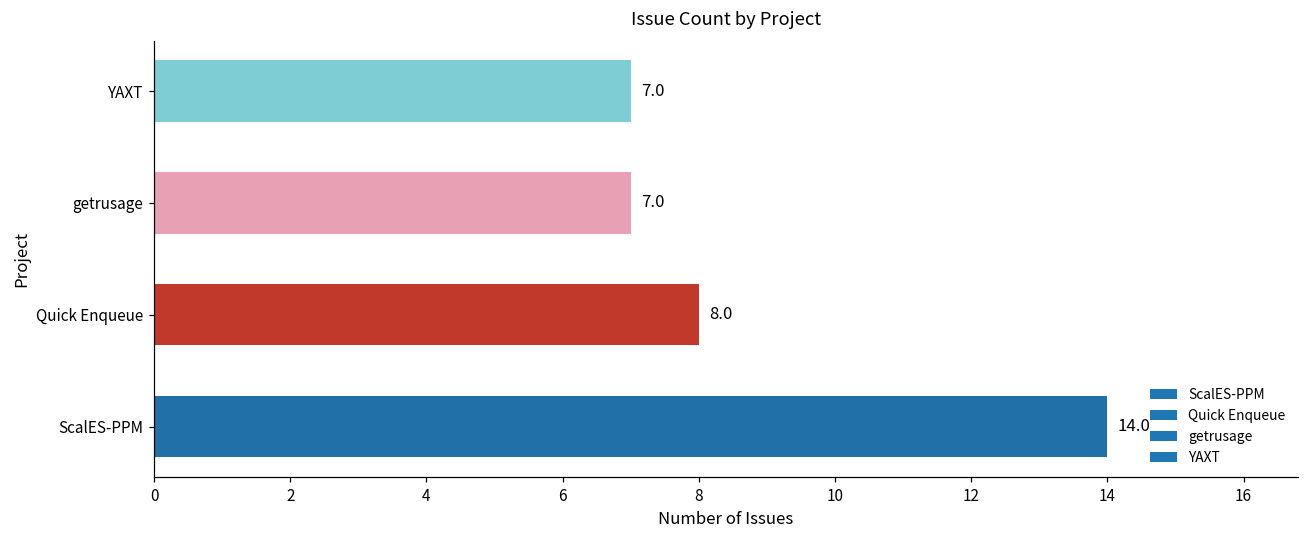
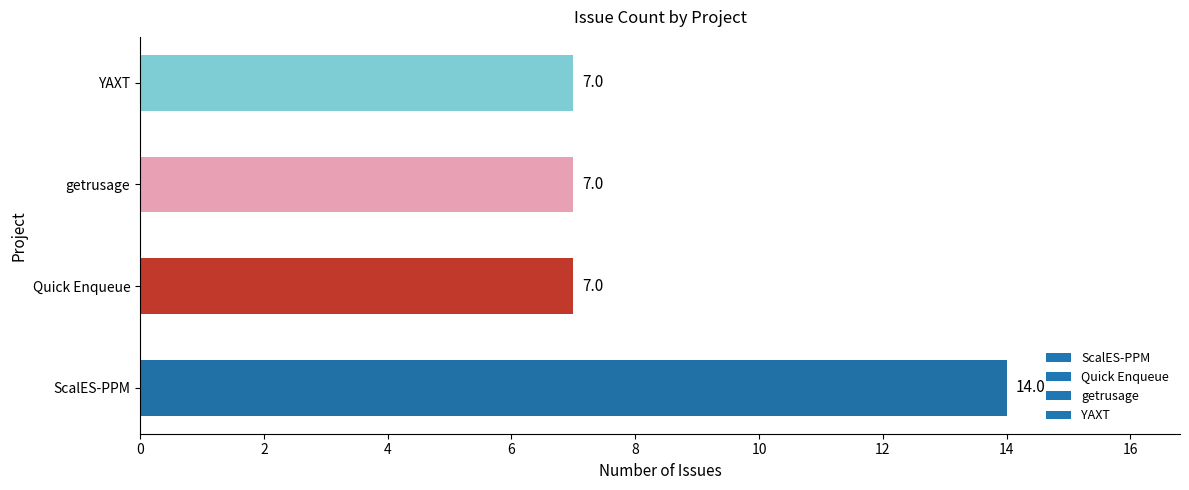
  {
    "YAXT": 7.0,
    "getrusage": 7.0,
-   "Quick Enqueue": 8.0,
+   "Quick Enqueue": 7.0,
    "ScalES-PPM": 14.0
  }
